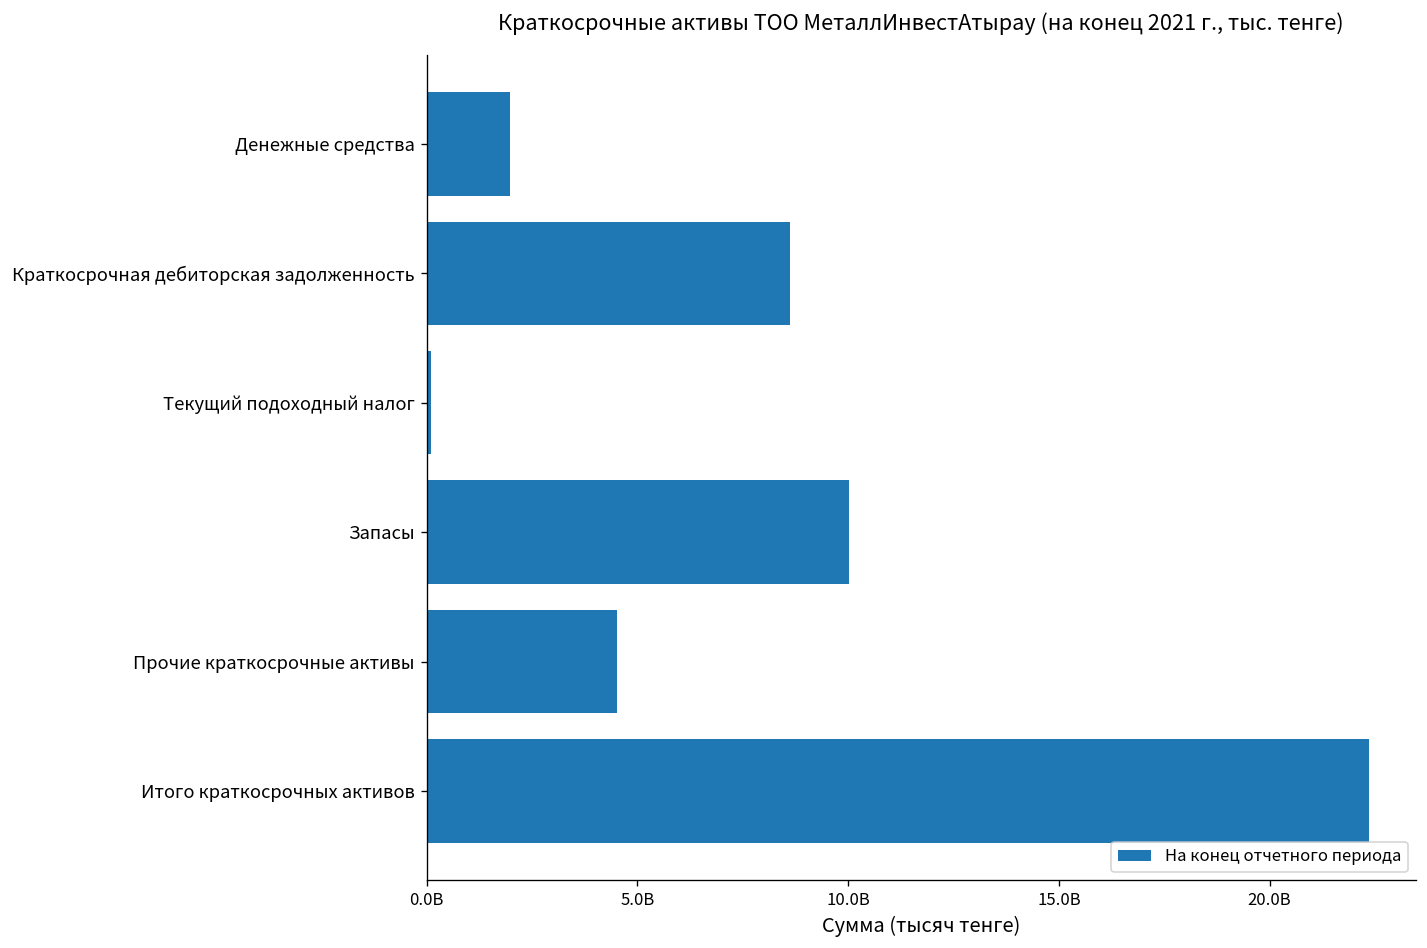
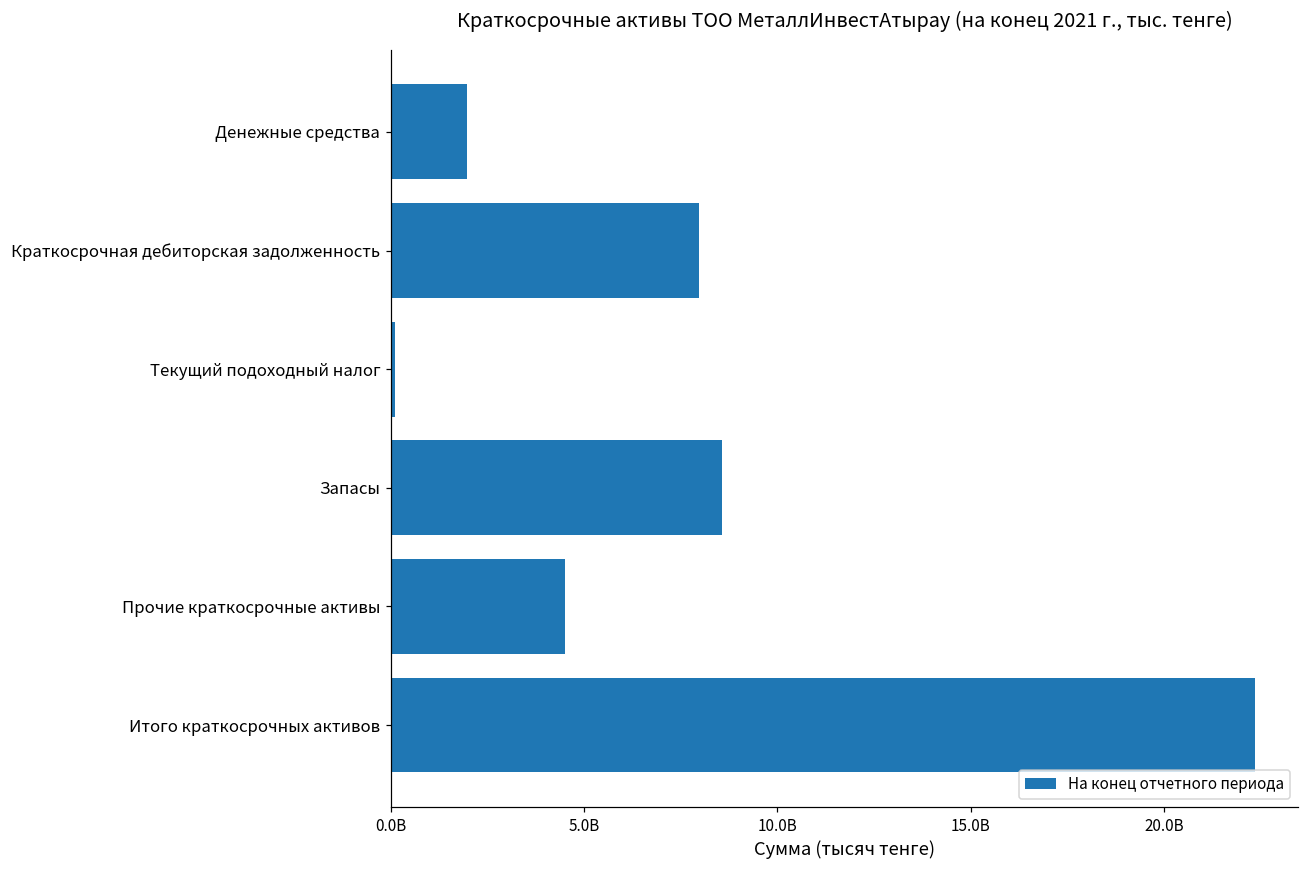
  {
    "Денежные средства": 2000000000,
-   "Краткосрочная дебиторская задолженность": 8600000000,
+   "Краткосрочная дебиторская задолженность": 8000000000,
    "Текущий подоходный налог": 100000000,
-   "Запасы": 10000000000,
+   "Запасы": 8600000000,
    "Прочие краткосрочные активы": 4500000000,
    "Итого краткосрочных активов": 22400000000
  }
